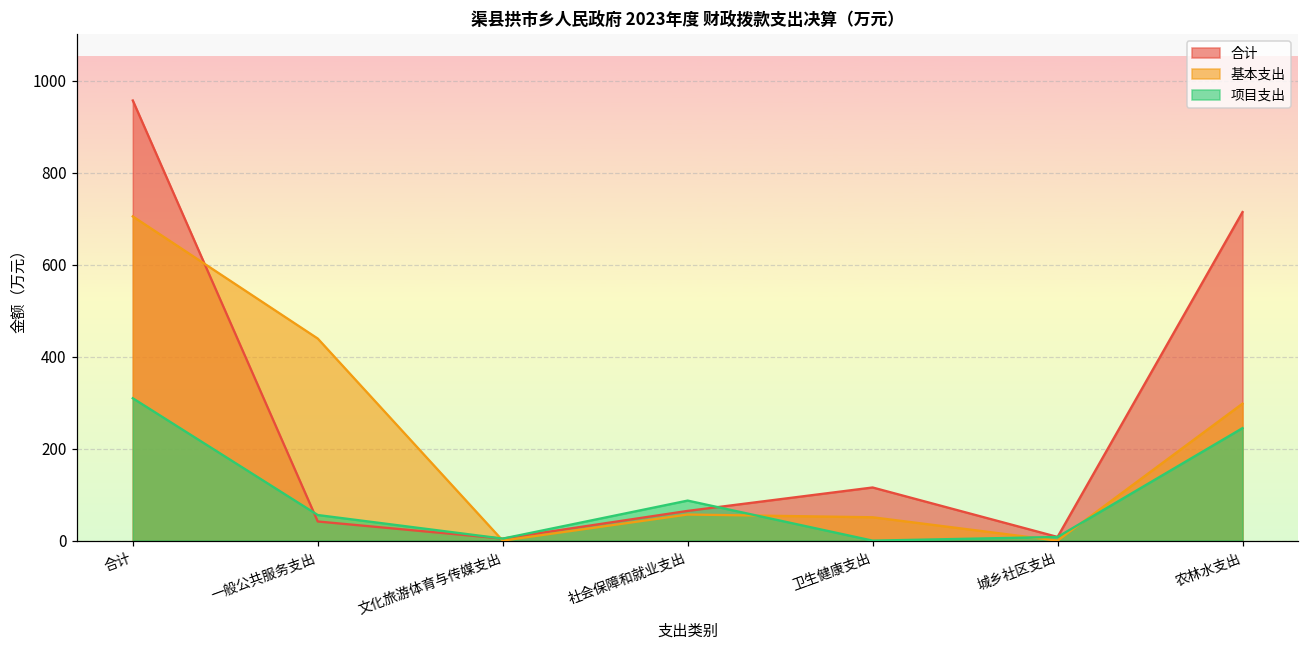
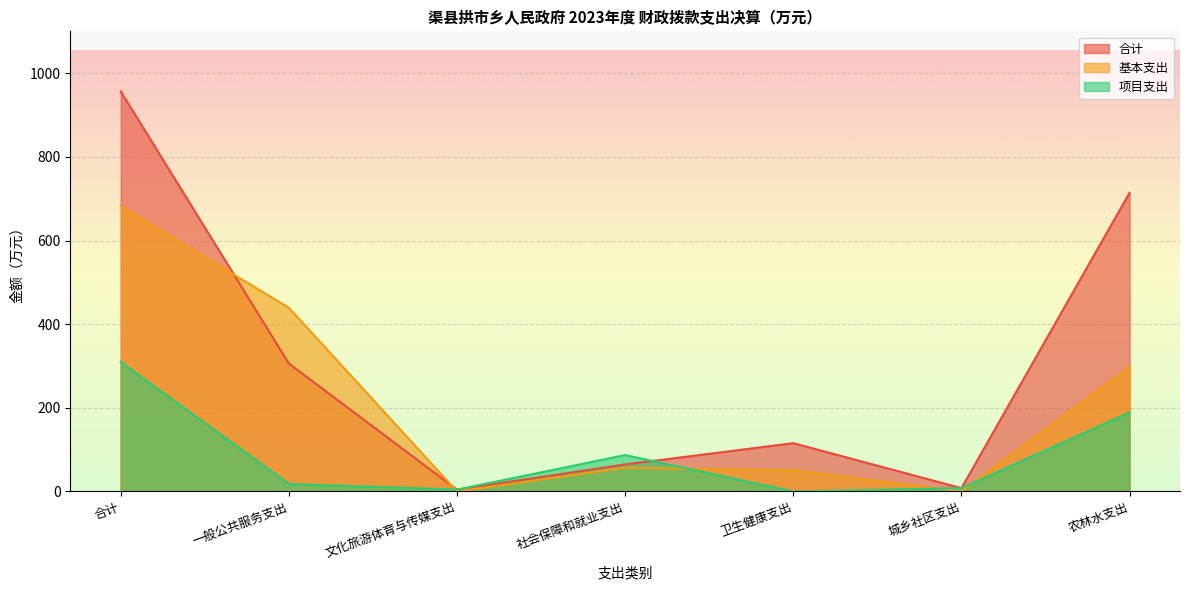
  {
    "合计": {
      "合计": 960,
-     "一般公共服务支出": 40,
+     "一般公共服务支出": 310,
      "社会保障和就业支出": 60,
      "卫生健康支出": 120,
      "农林水支出": 710
    },
    "基本支出": {
-     "合计": 700,
+     "合计": 680,
      "一般公共服务支出": 440,
      "社会保障和就业支出": 60,
      "卫生健康支出": 50,
      "城乡社区支出": 0,
      "农林水支出": 300
    },
    "项目支出": {
      "合计": 310,
-     "一般公共服务支出": 60,
+     "一般公共服务支出": 20,
      "社会保障和就业支出": 90,
      "卫生健康支出": 0,
-     "农林水支出": 240
+     "农林水支出": 190
    }
  }
